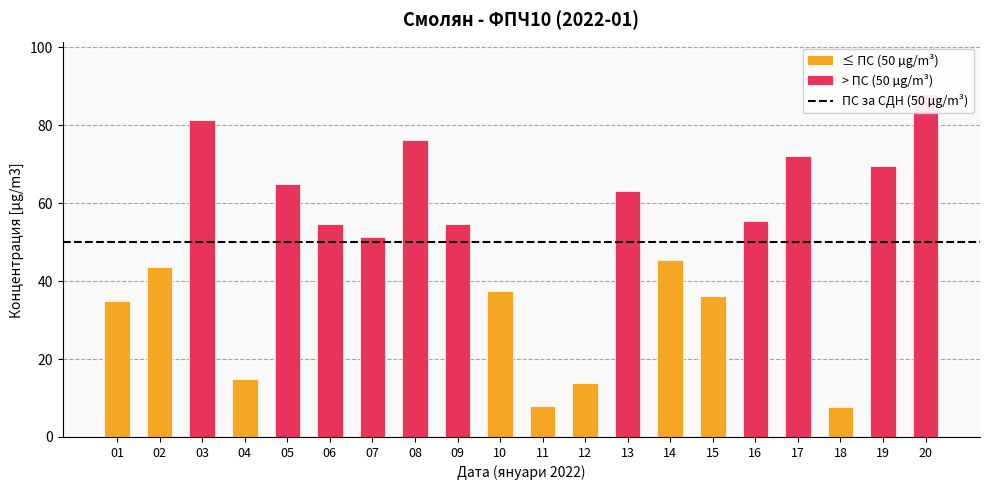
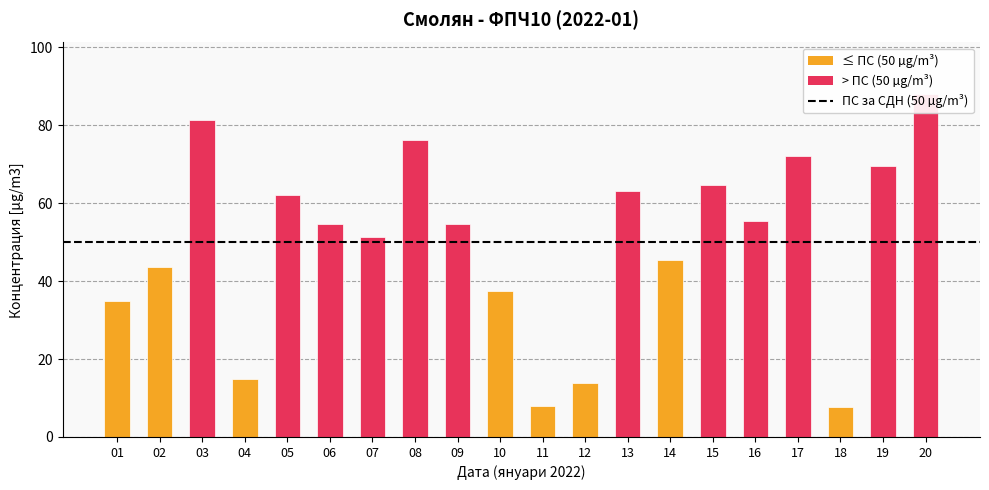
  {
    "01": 35,
    "02": 44,
    "03": 81,
    "04": 15,
-   "05": 65,
+   "05": 62,
    "06": 55,
    "07": 51,
    "08": 76,
    "09": 55,
    "10": 38,
    "11": 8,
    "12": 14,
    "13": 63,
    "14": 45,
-   "15": 36,
+   "15": 65,
    "16": 55,
    "17": 72,
    "18": 8,
    "19": 70
  }
